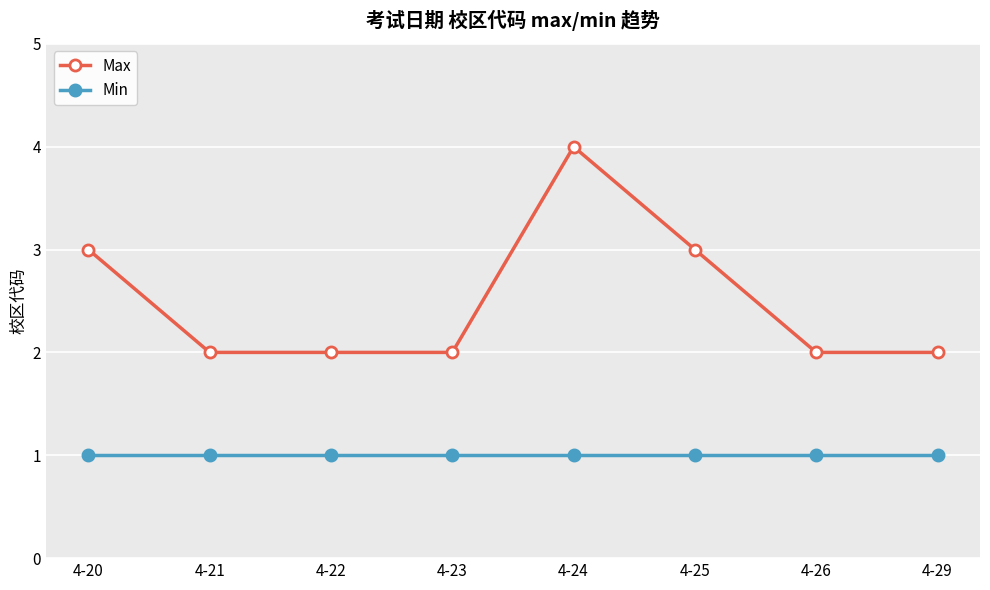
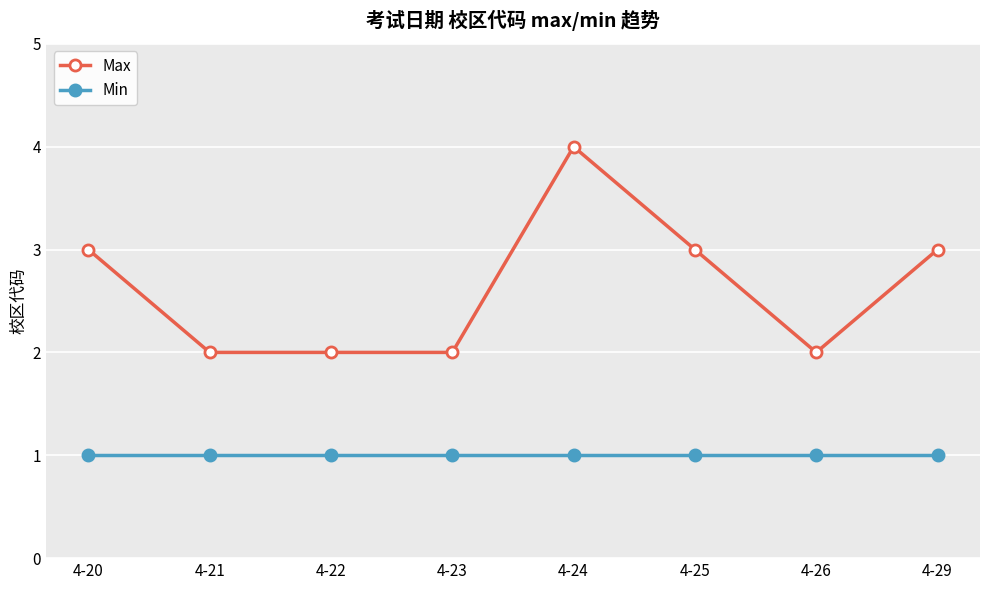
  {
    "Max": {
      "4-20": 3,
      "4-21": 2,
      "4-22": 2,
      "4-23": 2,
      "4-24": 4,
      "4-25": 3,
      "4-26": 2,
-     "4-29": 2
+     "4-29": 3
    },
    "Min": {
      "4-20": 1,
      "4-21": 1,
      "4-22": 1,
      "4-23": 1,
      "4-24": 1,
      "4-25": 1,
      "4-26": 1,
      "4-29": 1
    }
  }
